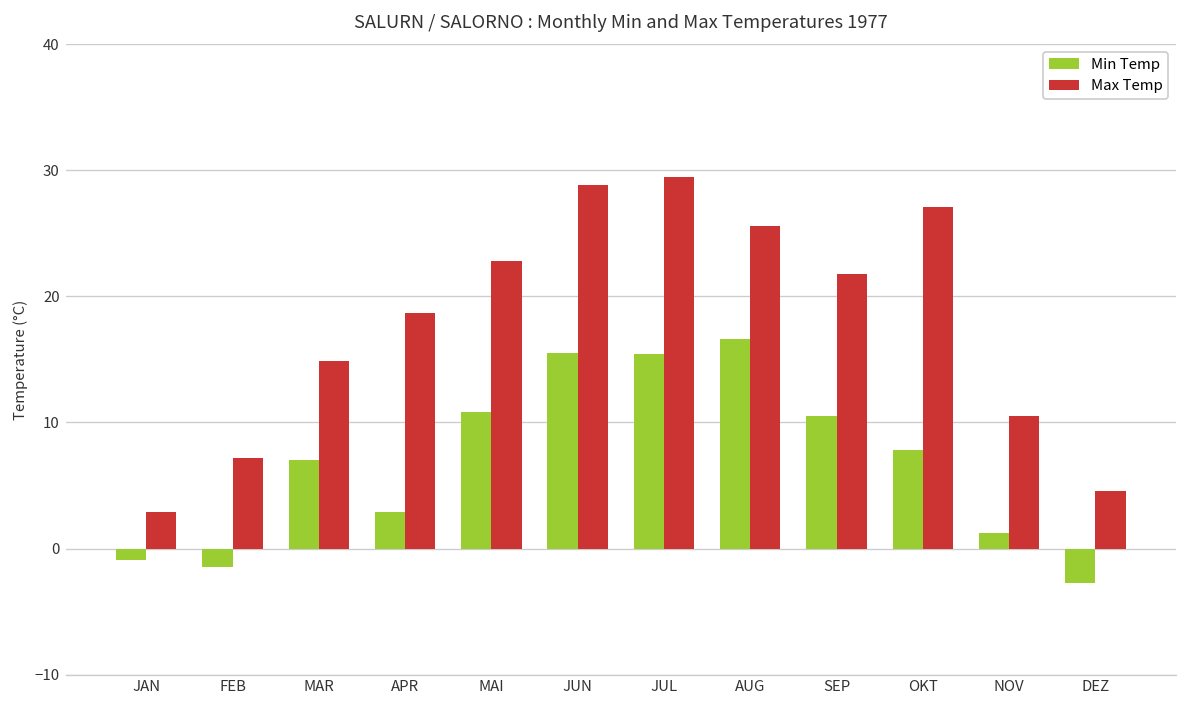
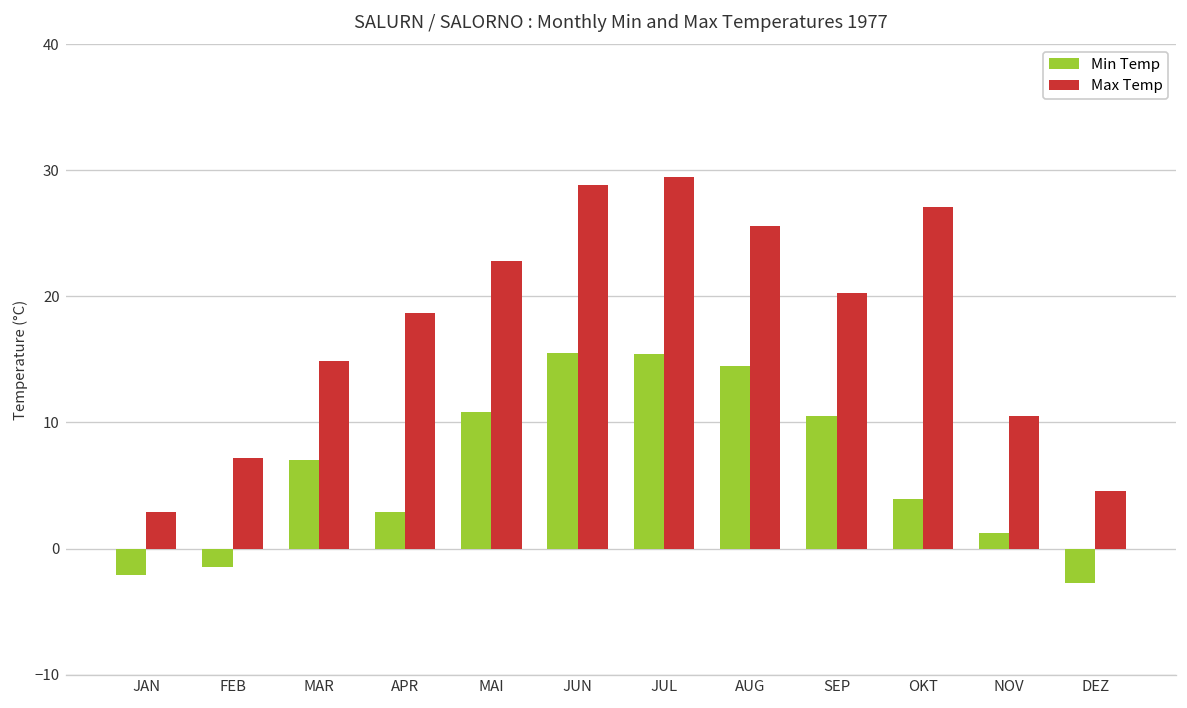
  {
    "Min Temp": {
-     "JAN": -0.9,
+     "JAN": -2.1,
      "FEB": -1.5,
      "MAR": 7.0,
      "APR": 2.9,
      "MAI": 10.8,
      "JUN": 15.5,
      "JUL": 15.4,
-     "AUG": 16.6,
+     "AUG": 14.5,
      "SEP": 10.5,
-     "OKT": 7.8,
+     "OKT": 3.9,
      "NOV": 1.2,
      "DEZ": -2.7
    },
    "Max Temp": {
      "JAN": 2.9,
      "FEB": 7.2,
      "MAR": 14.9,
      "APR": 18.7,
      "MAI": 22.8,
      "JUN": 28.8,
      "JUL": 29.5,
      "AUG": 25.6,
-     "SEP": 21.8,
+     "SEP": 20.3,
      "OKT": 27.1,
      "NOV": 10.5,
      "DEZ": 4.6
    }
  }
